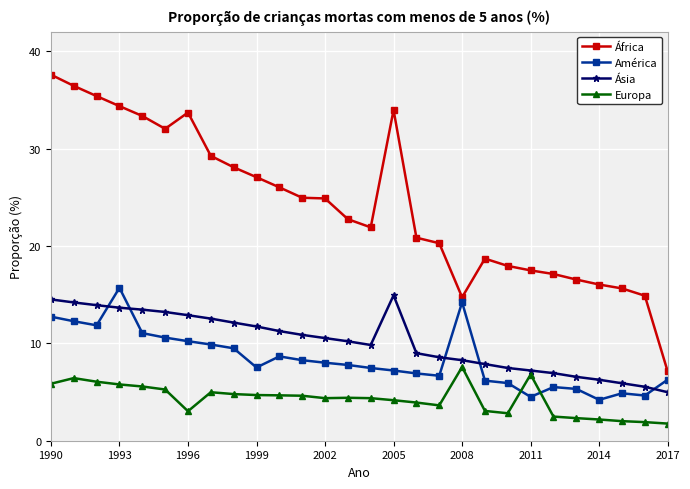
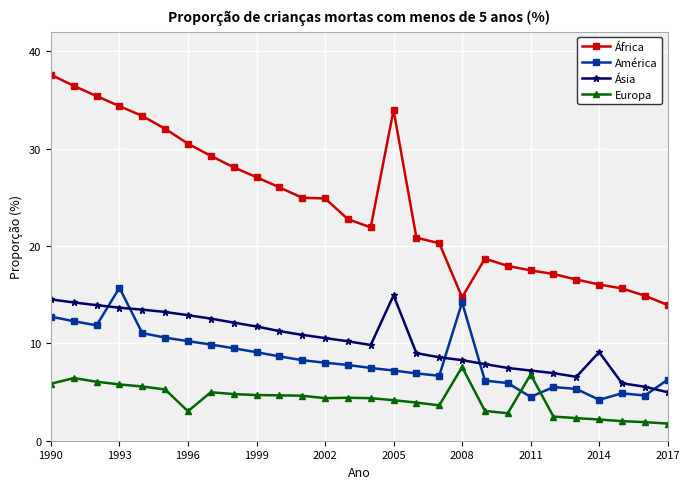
  {
    "África": {
      "1990": 38,
      "1993": 34,
-     "1996": 34,
+     "1996": 31,
      "1999": 27,
      "2002": 25,
      "2005": 34,
      "2008": 15,
      "2011": 17,
      "2014": 16,
-     "2017": 7
+     "2017": 14
    },
    "América": {
      "1990": 13,
      "1993": 16,
      "1996": 10,
-     "1999": 8,
+     "1999": 9,
      "2002": 8,
      "2005": 7,
      "2008": 14,
      "2011": 5,
      "2014": 4,
      "2017": 6
    },
    "Ásia": {
      "1990": 15,
      "1993": 14,
      "1996": 13,
      "1999": 12,
      "2002": 11,
      "2005": 15,
      "2008": 8,
      "2011": 7,
-     "2014": 6,
+     "2014": 9,
      "2017": 5
    },
    "Europa": {
      "1990": 6,
      "1993": 6,
      "1996": 3,
      "1999": 5,
      "2002": 4,
      "2005": 4,
      "2008": 8,
      "2011": 7,
      "2014": 2,
      "2017": 2
    }
  }
